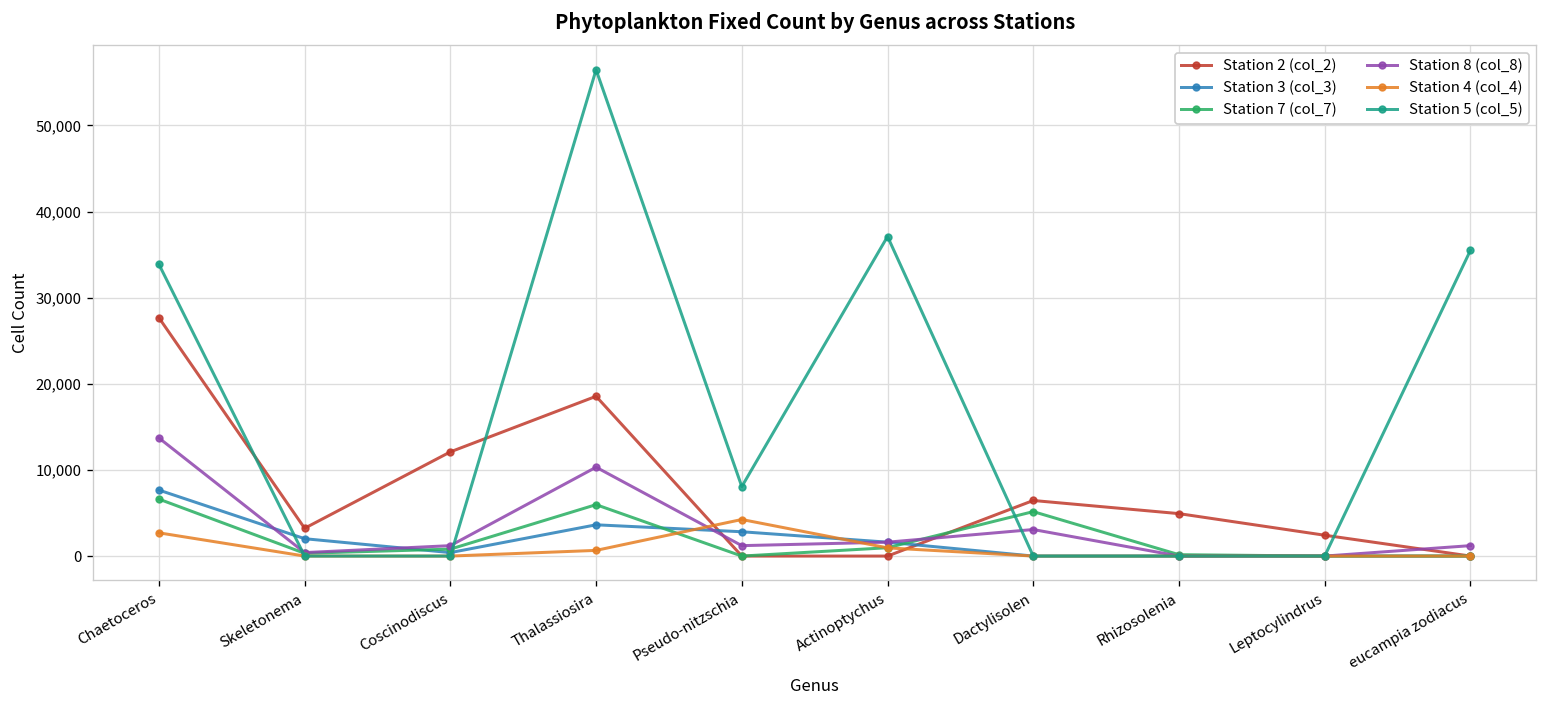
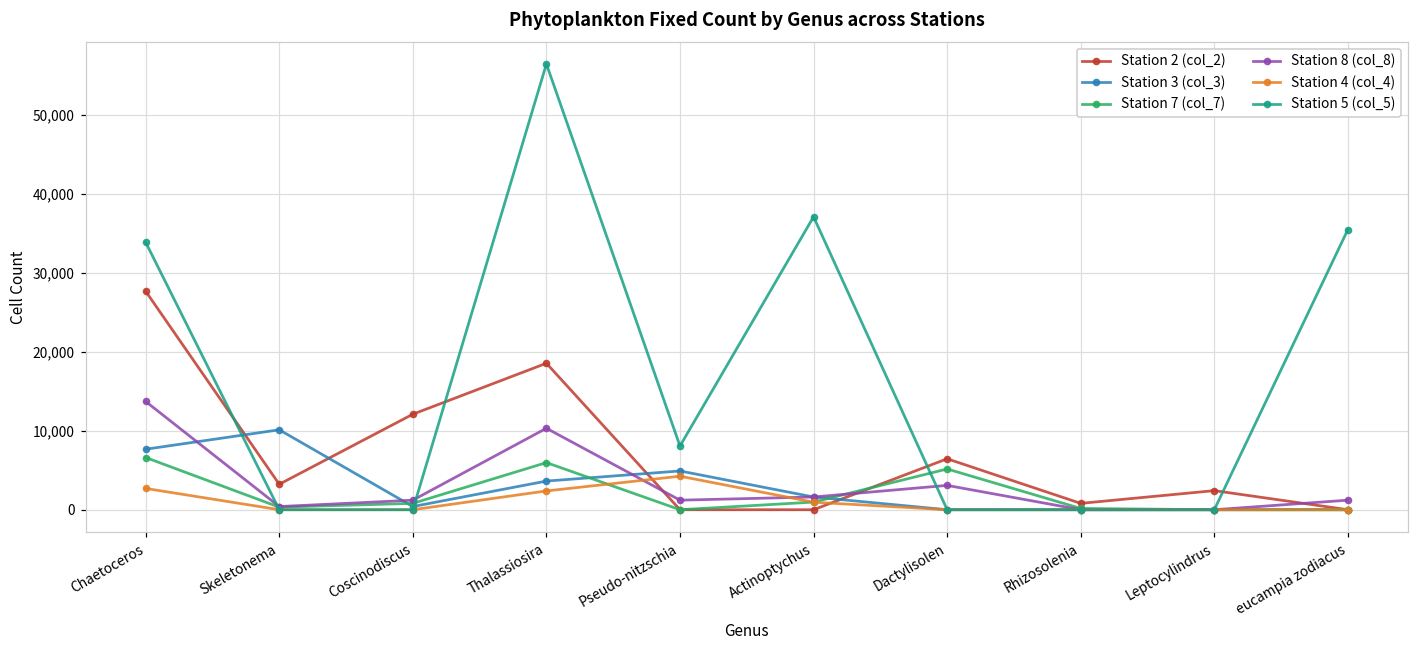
  {
    "Station 2 (col_2)": {
      "Chaetoceros": "28,000",
      "Skeletonema": "3,000",
      "Coscinodiscus": "12,000",
      "Thalassiosira": "19,000",
      "Actinoptychus": "0",
      "Dactylisolen": "6,000",
-     "Rhizosolenia": "5,000",
+     "Rhizosolenia": "1,000",
      "Leptocylindrus": "2,000"
    },
    "Station 3 (col_3)": {
      "Chaetoceros": "8,000",
-     "Skeletonema": "2,000",
+     "Skeletonema": "10,000",
      "Coscinodiscus": "0",
      "Thalassiosira": "4,000",
-     "Pseudo-nitzschia": "3,000"
+     "Pseudo-nitzschia": "5,000"
    },
    "Station 8 (col_8)": {
      "Chaetoceros": "14,000",
      "Coscinodiscus": "1,000",
      "Thalassiosira": "10,000",
      "Pseudo-nitzschia": "1,000",
      "Dactylisolen": "3,000",
      "eucampia zodiacus": "1,000"
    },
    "Station 4 (col_4)": {
      "Chaetoceros": "3,000",
-     "Thalassiosira": "1,000",
+     "Thalassiosira": "2,000",
      "Pseudo-nitzschia": "4,000"
    }
  }
